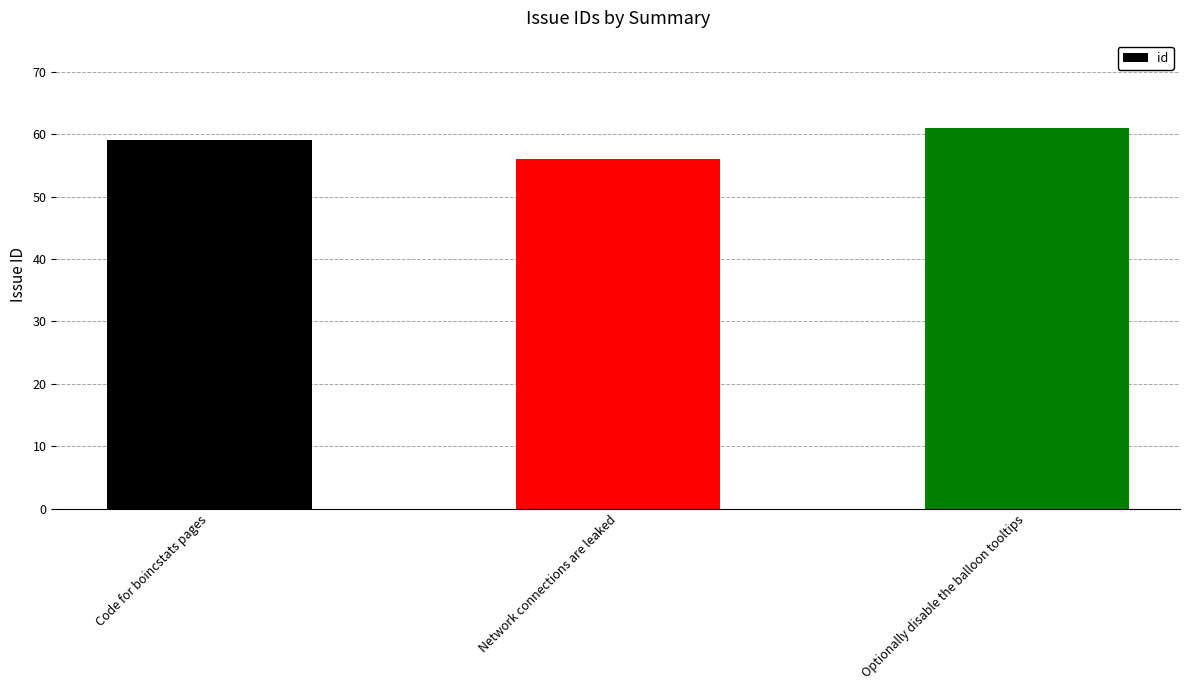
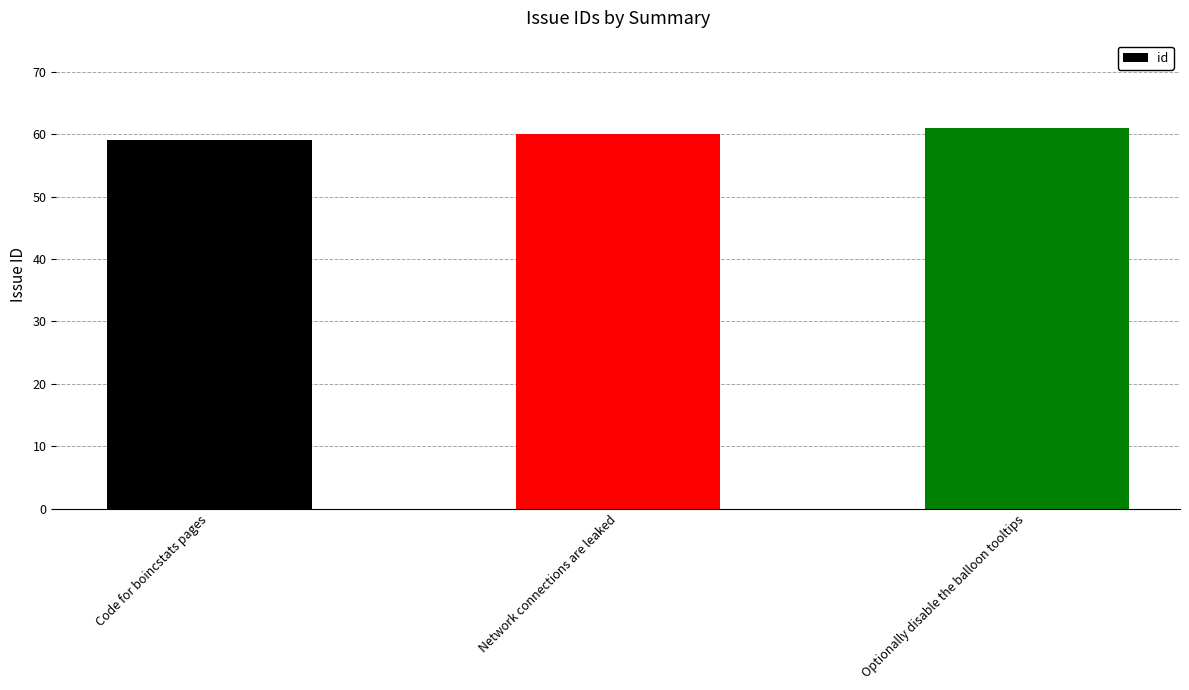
  {
    "Code for boincstats pages": 59,
-   "Network connections are leaked": 56,
+   "Network connections are leaked": 60,
    "Optionally disable the balloon tooltips": 61
  }
